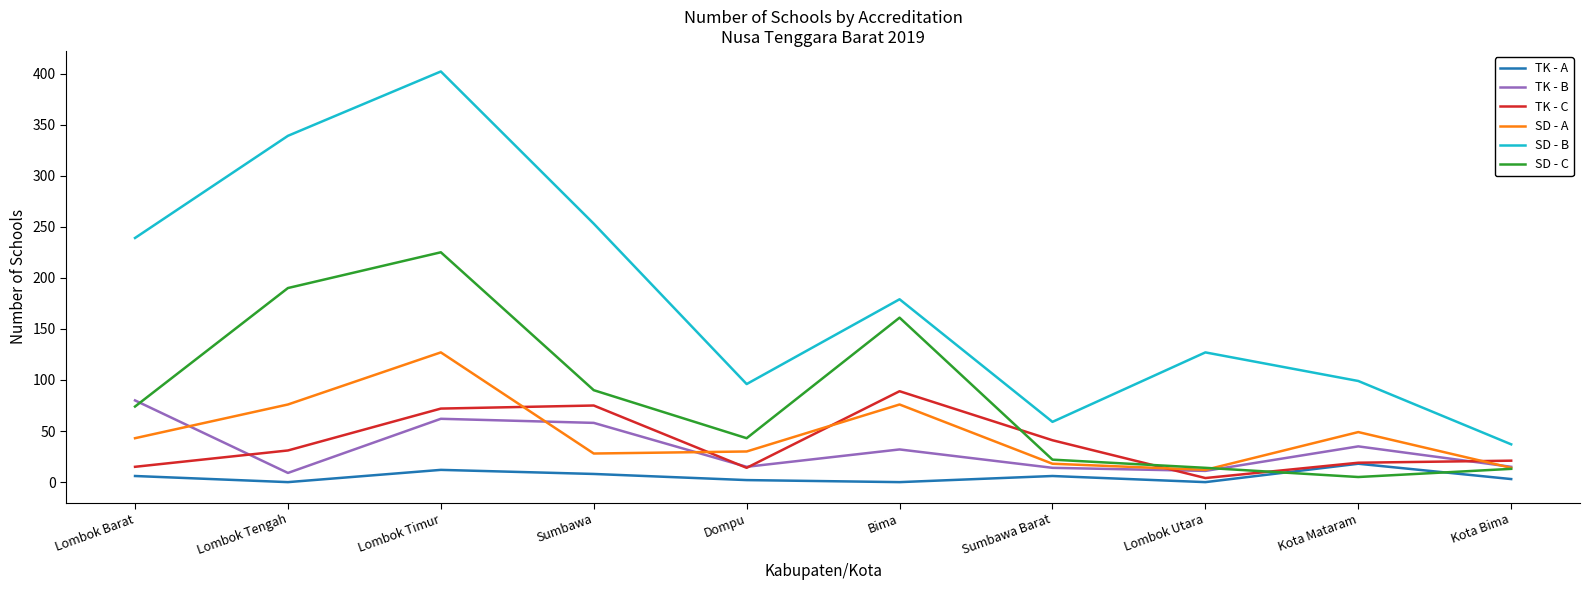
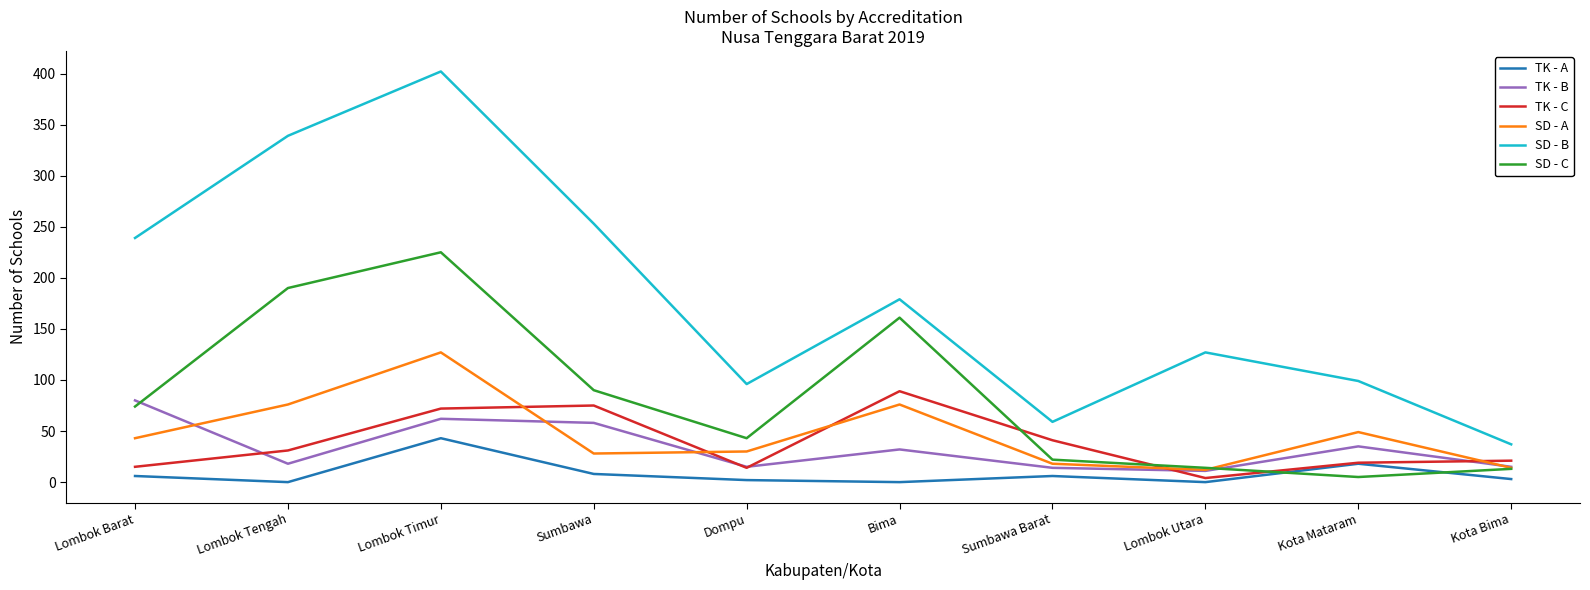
  {
    "TK - A": {
      "Lombok Barat": 6,
      "Lombok Tengah": 0,
-     "Lombok Timur": 12,
+     "Lombok Timur": 43,
      "Sumbawa": 8,
      "Dompu": 2,
      "Bima": 0,
      "Sumbawa Barat": 6,
      "Lombok Utara": 0,
      "Kota Bima": 3
    },
    "TK - B": {
      "Lombok Barat": 80,
-     "Lombok Tengah": 9,
+     "Lombok Tengah": 18,
      "Lombok Timur": 62,
      "Sumbawa": 58,
      "Bima": 32,
      "Sumbawa Barat": 14,
      "Kota Mataram": 35
    },
    "TK - C": {
      "Lombok Barat": 15,
      "Lombok Tengah": 31,
      "Lombok Timur": 72,
      "Sumbawa": 75,
      "Bima": 89,
      "Sumbawa Barat": 41,
      "Lombok Utara": 4,
      "Kota Bima": 21
    },
    "SD - A": {
      "Lombok Barat": 43,
      "Lombok Tengah": 76,
      "Lombok Timur": 127,
      "Sumbawa": 28,
      "Dompu": 30,
      "Bima": 76,
      "Sumbawa Barat": 18,
      "Kota Mataram": 49
    },
    "SD - B": {
      "Lombok Barat": 239,
      "Lombok Tengah": 339,
      "Lombok Timur": 402,
      "Sumbawa": 253,
      "Dompu": 96,
      "Bima": 179,
      "Sumbawa Barat": 59,
      "Lombok Utara": 127,
      "Kota Mataram": 99,
      "Kota Bima": 37
    },
    "SD - C": {
      "Lombok Barat": 74,
      "Lombok Tengah": 190,
      "Lombok Timur": 225,
      "Sumbawa": 90,
      "Dompu": 43,
      "Bima": 161,
      "Sumbawa Barat": 22,
      "Kota Mataram": 5
    }
  }
